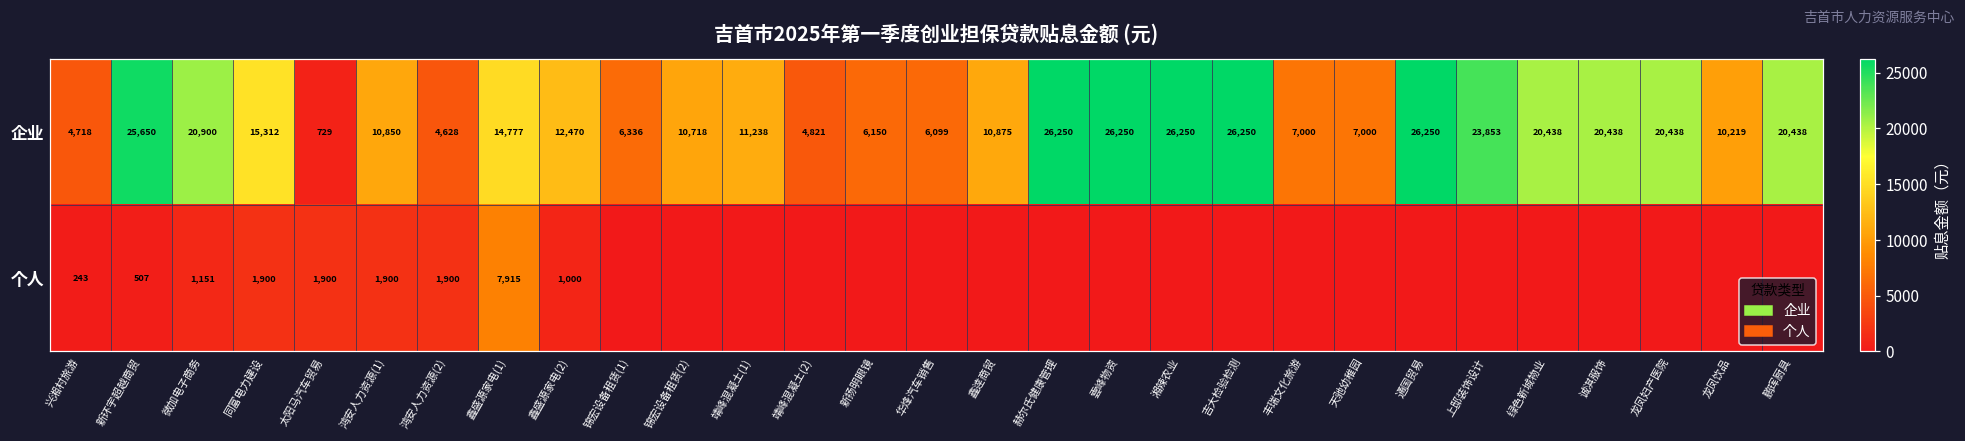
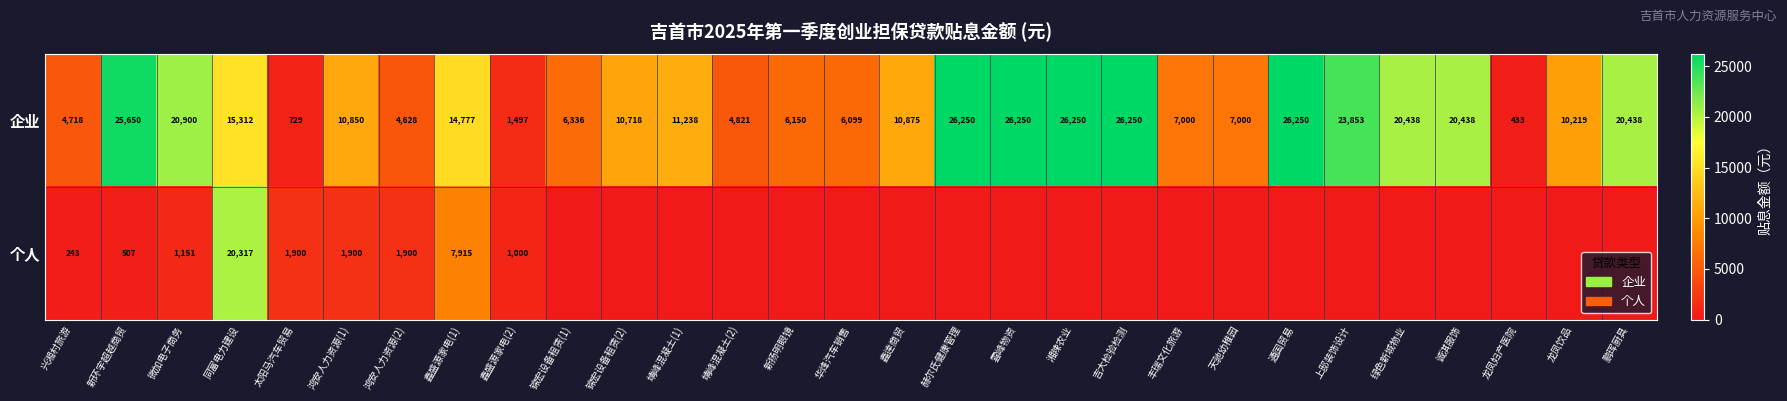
  {
    "企业": {
      "兴湘村旅游": "4,718",
      "新环宇超越商贸": "25,650",
      "微加电子商务": "20,900",
      "同富电力建设": "15,312",
      "太阳马汽车贸易": "729",
      "鸿安人力资源(1)": "10,850",
      "鸿安人力资源(2)": "4,628",
      "鑫盛源家电(1)": "14,777",
-     "鑫盛源家电(2)": "12,470",
+     "鑫盛源家电(2)": "1,497",
      "锦宏设备租赁(1)": "6,336",
      "锦宏设备租赁(2)": "10,718",
      "靖峰混凝土(1)": "11,238",
      "靖峰混凝土(2)": "4,821",
      "新扬明眼镜": "6,150",
      "华烽汽车销售": "6,099",
      "鑫逹商贸": "10,875",
      "赫尔氏健康管理": "26,250",
      "雲峰物资": "26,250",
      "湘辣农业": "26,250",
      "吉大检验检测": "26,250",
      "丰瑞文化旅游": "7,000",
      "天驰幼稚园": "7,000",
      "通国贸易": "26,250",
      "上邸装饰设计": "23,853",
      "绿色新城物业": "20,438",
      "诚淇服饰": "20,438",
-     "龙凤妇产医院": "20,438",
+     "龙凤妇产医院": "433",
      "龙凤饮品": "10,219",
      "鹏珲厨具": "20,438"
    },
    "个人": {
      "兴湘村旅游": "243",
      "新环宇超越商贸": "507",
      "微加电子商务": "1,151",
-     "同富电力建设": "1,900",
+     "同富电力建设": "20,317",
      "太阳马汽车贸易": "1,900",
      "鸿安人力资源(1)": "1,900",
      "鸿安人力资源(2)": "1,900",
      "鑫盛源家电(1)": "7,915",
      "鑫盛源家电(2)": "1,000"
    }
  }
